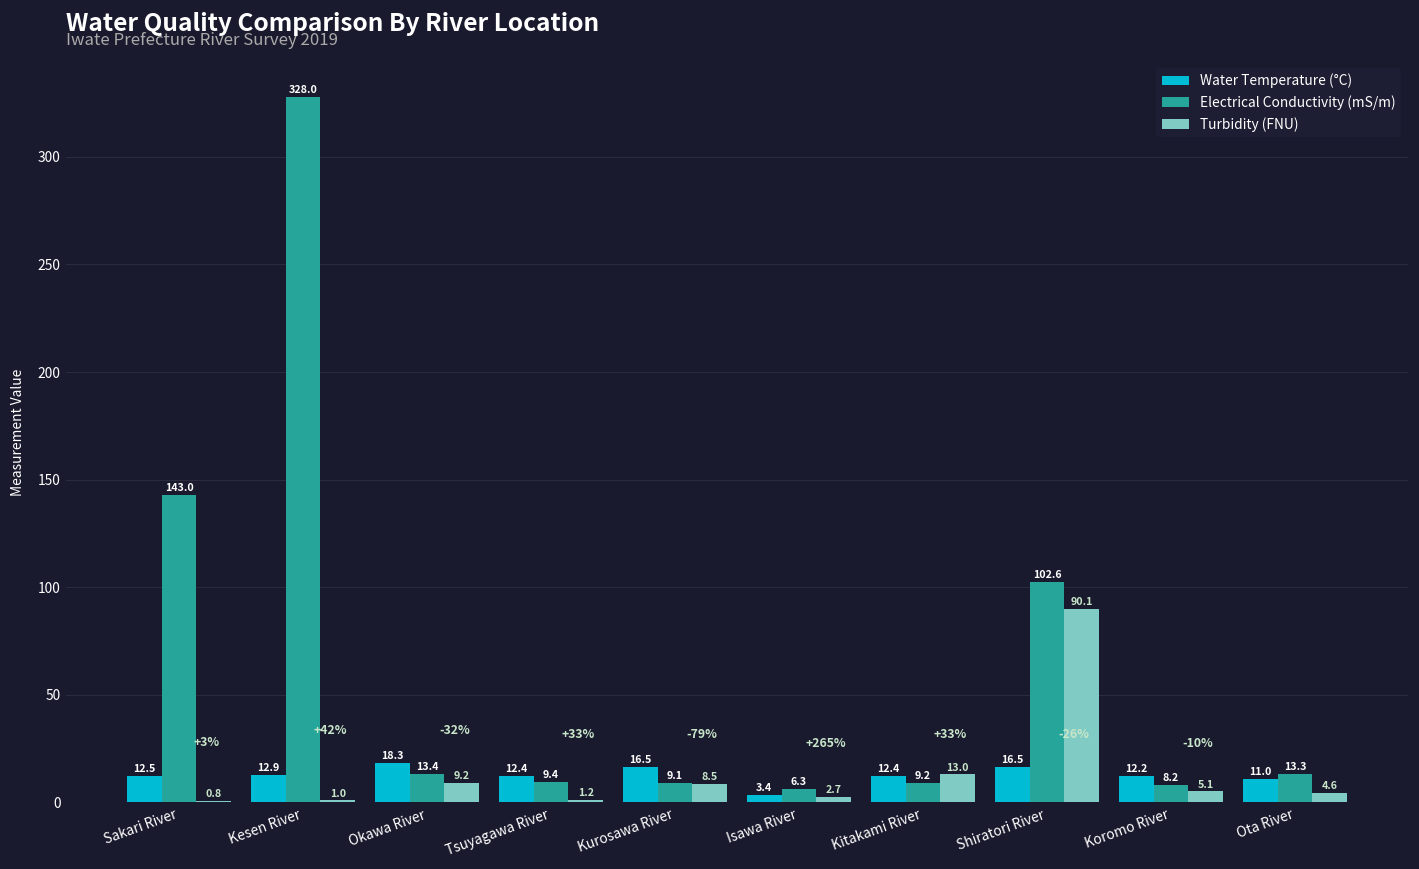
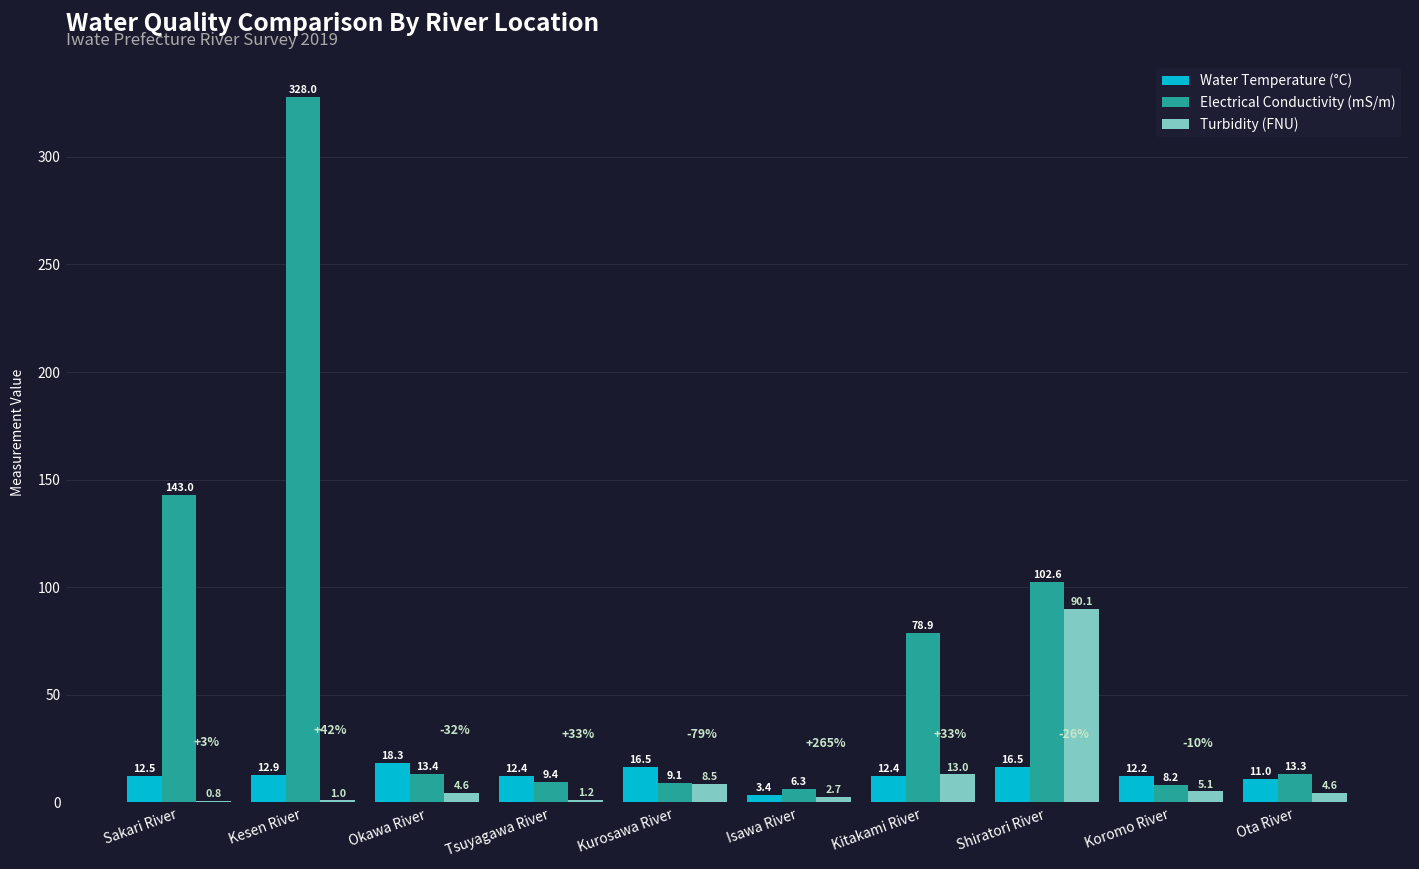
  {
    "Water Temperature (°C)": {
      "Sakari River": 12.5,
      "Kesen River": 12.9,
      "Okawa River": 18.3,
      "Tsuyagawa River": 12.4,
      "Kurosawa River": 16.5,
      "Isawa River": 3.4,
      "Kitakami River": 12.4,
      "Shiratori River": 16.5,
      "Koromo River": 12.2,
      "Ota River": 11.0
    },
    "Electrical Conductivity (mS/m)": {
      "Sakari River": 143.0,
      "Kesen River": 328.0,
      "Okawa River": 13.4,
      "Tsuyagawa River": 9.4,
      "Kurosawa River": 9.1,
      "Isawa River": 6.3,
-     "Kitakami River": 9.2,
+     "Kitakami River": 78.9,
      "Shiratori River": 102.6,
      "Koromo River": 8.2,
      "Ota River": 13.3
    },
    "Turbidity (FNU)": {
      "Sakari River": 0.8,
      "Kesen River": 1.0,
-     "Okawa River": 9.2,
+     "Okawa River": 4.6,
      "Tsuyagawa River": 1.2,
      "Kurosawa River": 8.5,
      "Isawa River": 2.7,
      "Kitakami River": 13.0,
      "Shiratori River": 90.1,
      "Koromo River": 5.1,
      "Ota River": 4.6
    }
  }
